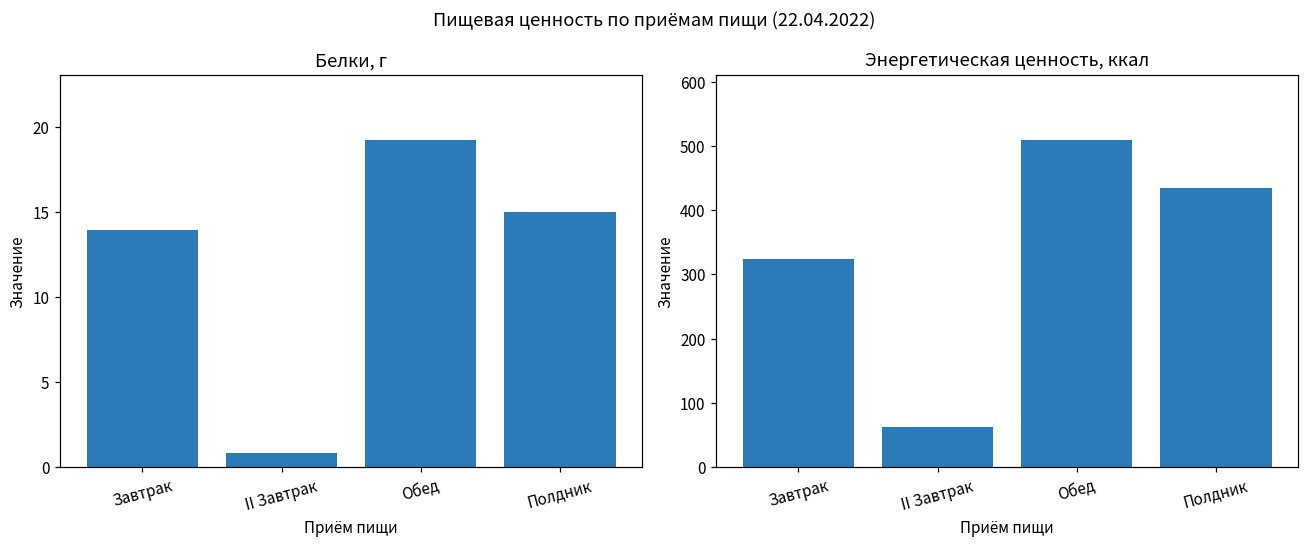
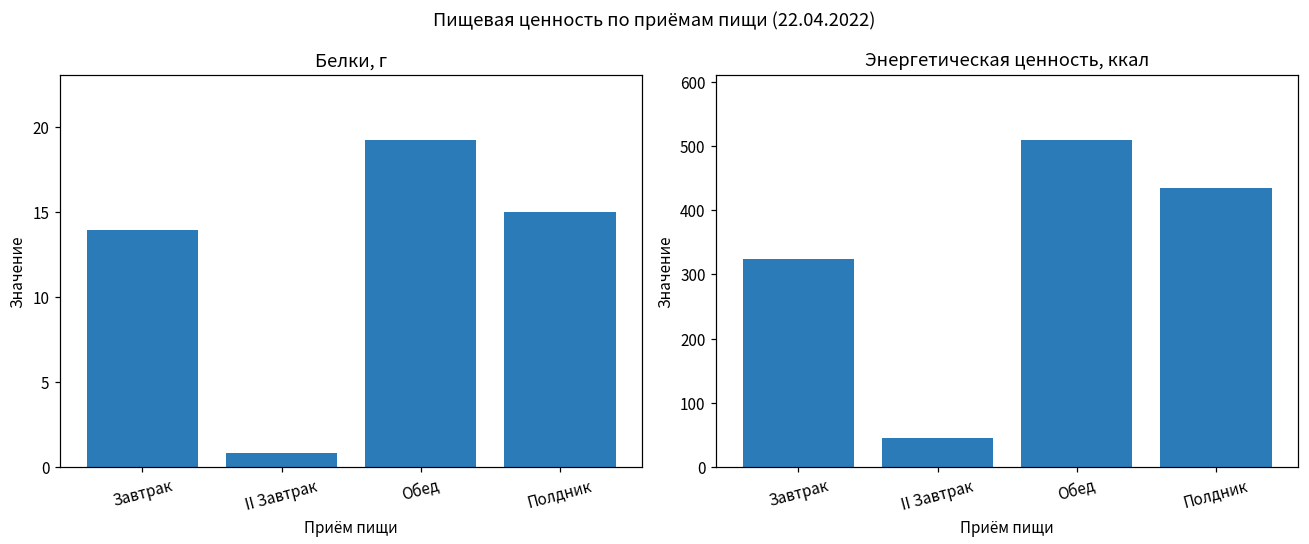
  {
    "Белки, г": {
      "Завтрак": 13.9,
      "II Завтрак": 0.8,
      "Обед": 19.2,
      "Полдник": 15.0
    },
    "Энергетическая ценность, ккал": {
      "Завтрак": 320,
-     "II Завтрак": 60,
+     "II Завтрак": 50,
      "Обед": 510,
      "Полдник": 440
    }
  }
